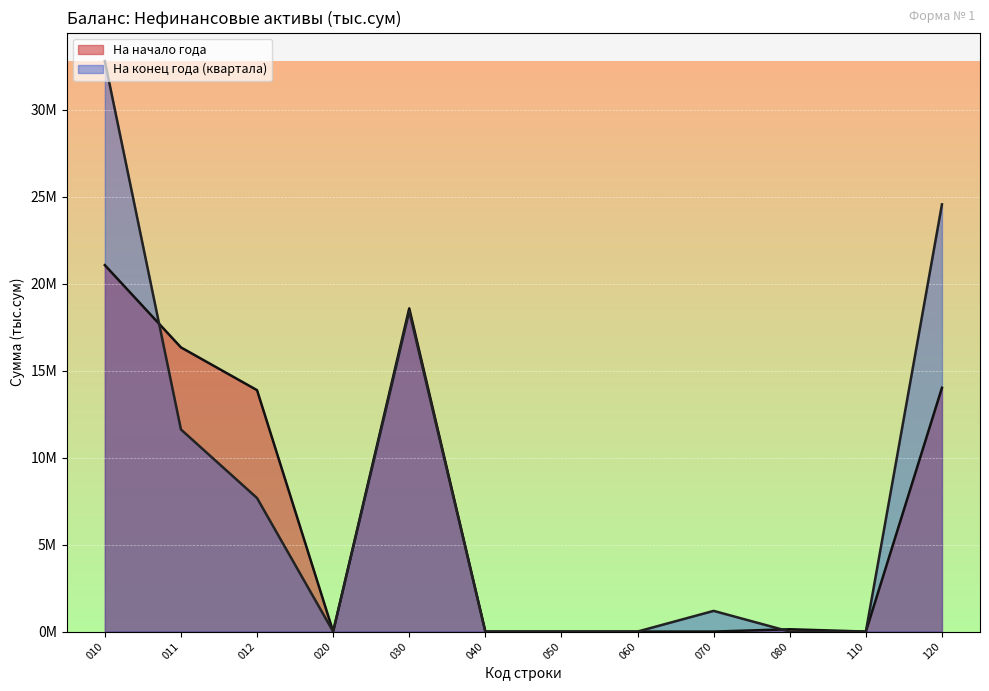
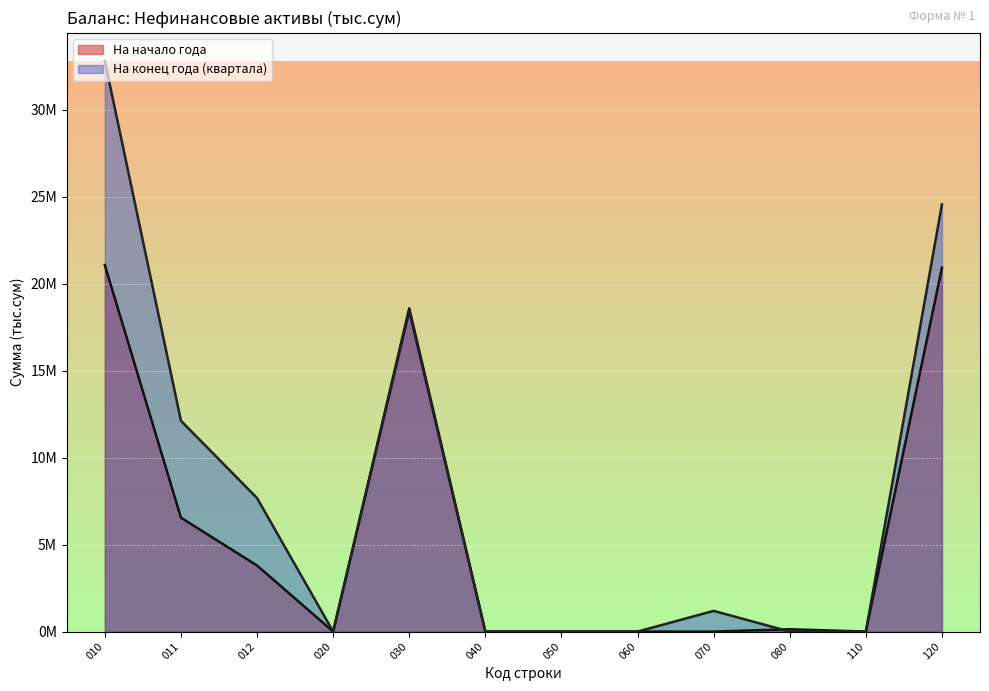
  {
    "На начало года": {
      "010": 21100000,
-     "011": 16300000,
-     "012": 13900000,
+     "011": 6600000,
+     "012": 3800000,
      "030": 18600000,
      "070": 0,
-     "120": 14000000
+     "120": 20900000
    },
    "На конец года (квартала)": {
-     "011": 11600000,
+     "011": 12100000,
      "012": 7700000,
      "030": 18400000,
      "070": 1200000,
      "120": 24600000
    }
  }
